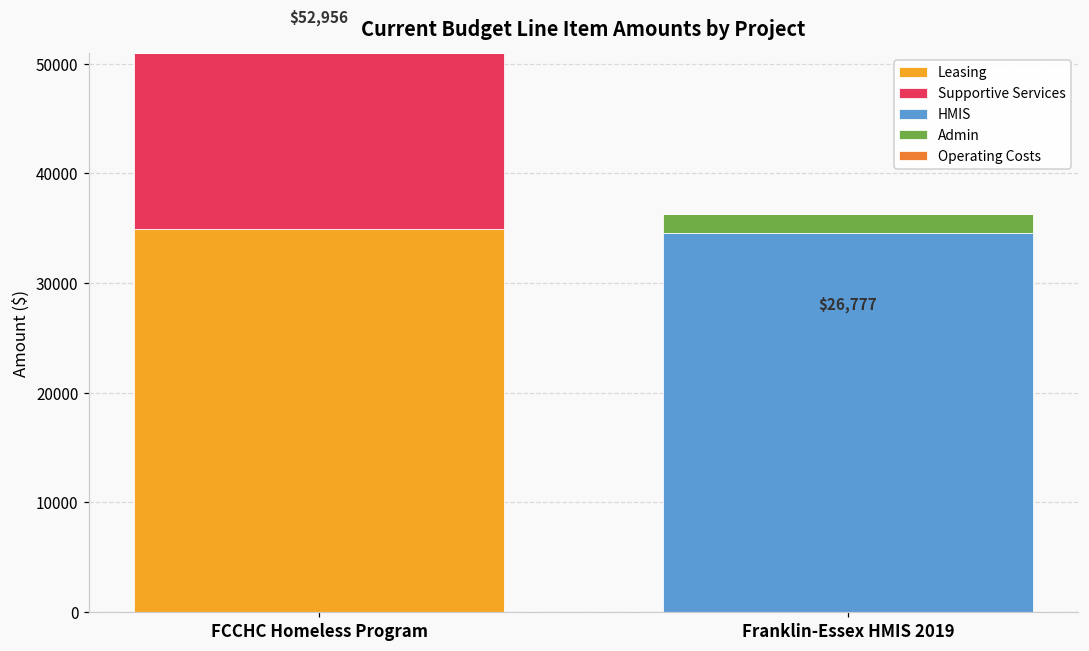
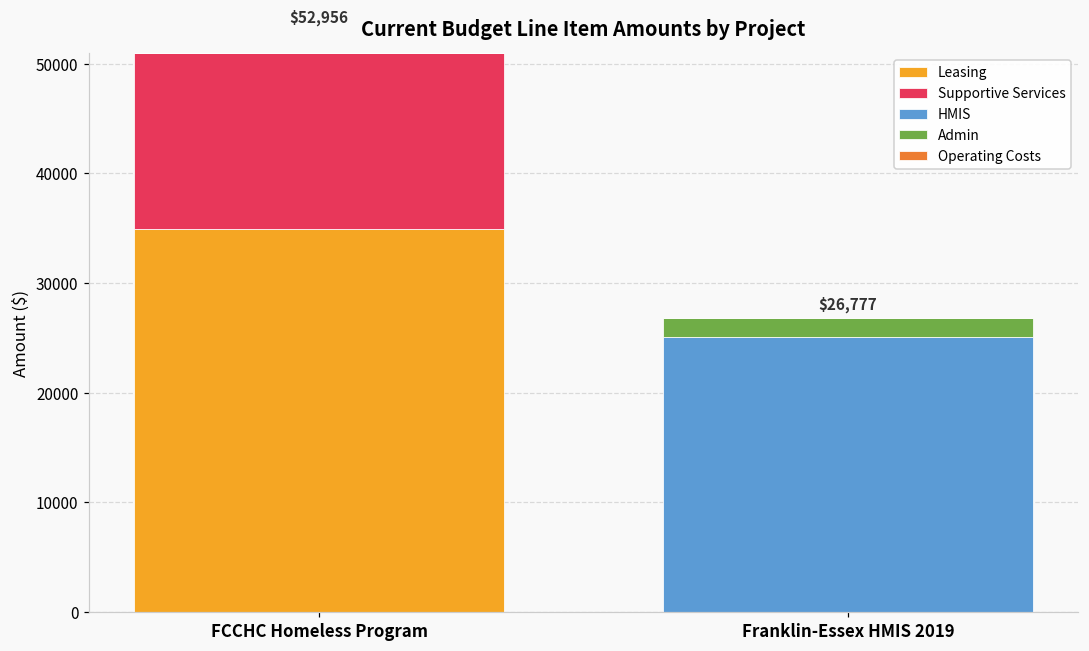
  {
    "Supportive Services": {
      "Franklin-Essex HMIS 2019": 0
    },
    "HMIS": {
-     "Franklin-Essex HMIS 2019": 35000
+     "Franklin-Essex HMIS 2019": 25000
    }
  }
